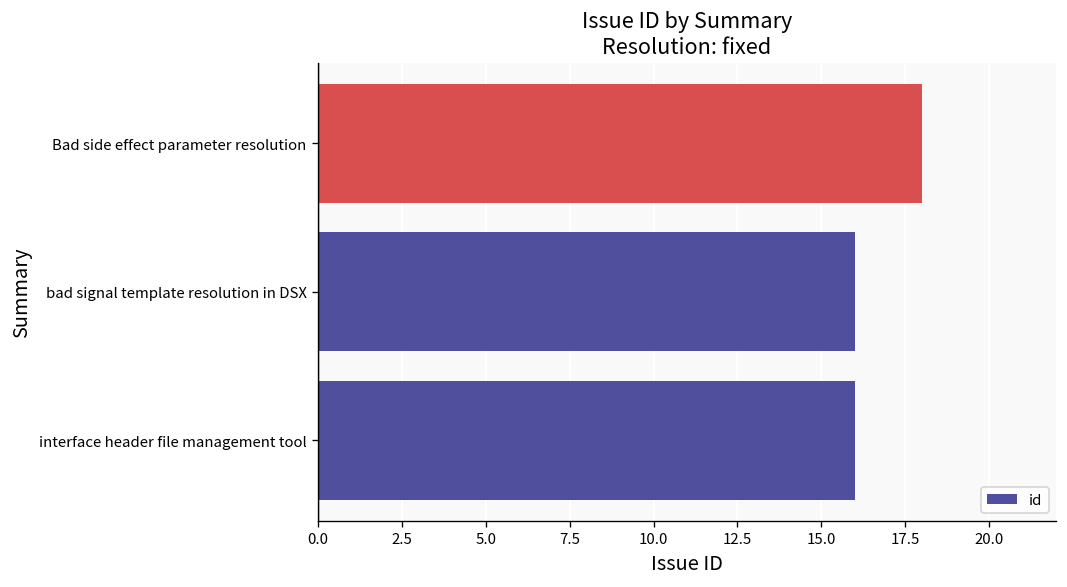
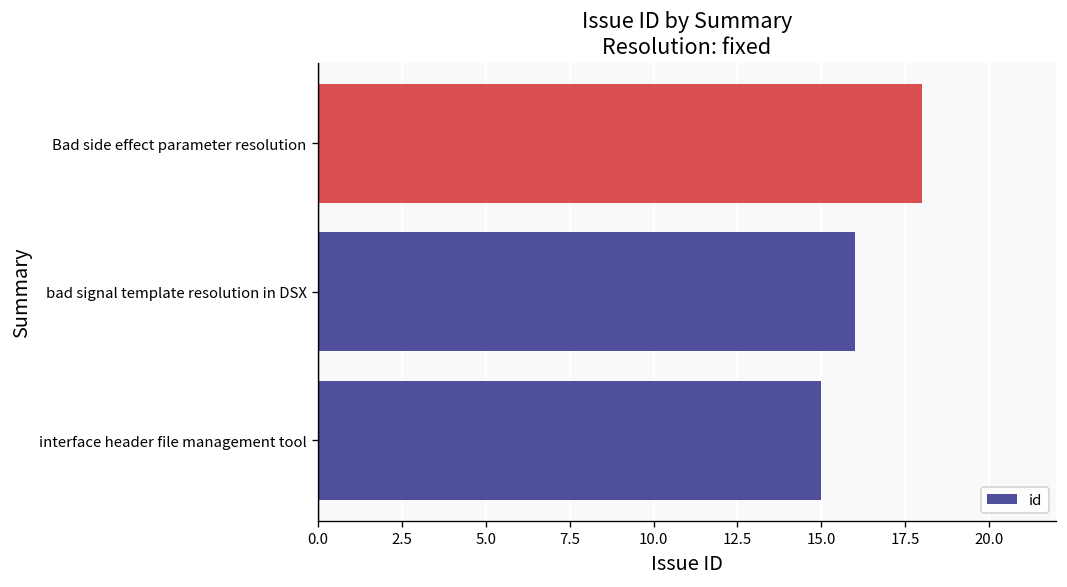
  {
    "Bad side effect parameter resolution": 18,
    "bad signal template resolution in DSX": 16,
-   "interface header file management tool": 16
+   "interface header file management tool": 15
  }
